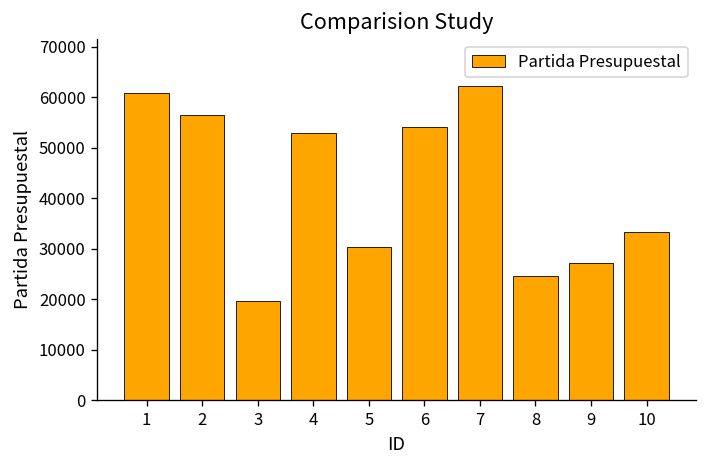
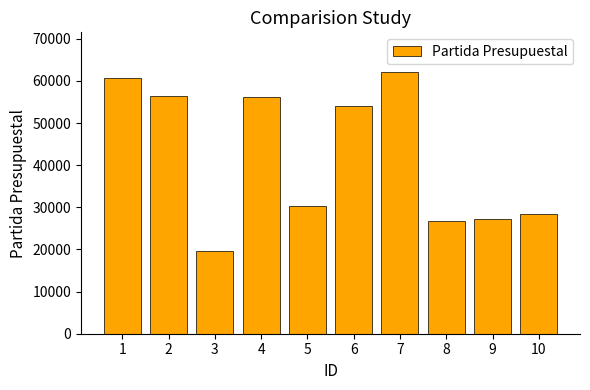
  {
    "1": 61000,
    "2": 57000,
    "3": 20000,
-   "4": 53000,
+   "4": 56000,
    "5": 30000,
    "6": 54000,
    "7": 62000,
-   "8": 25000,
+   "8": 27000,
    "9": 27000,
-   "10": 33000
+   "10": 28000
  }
